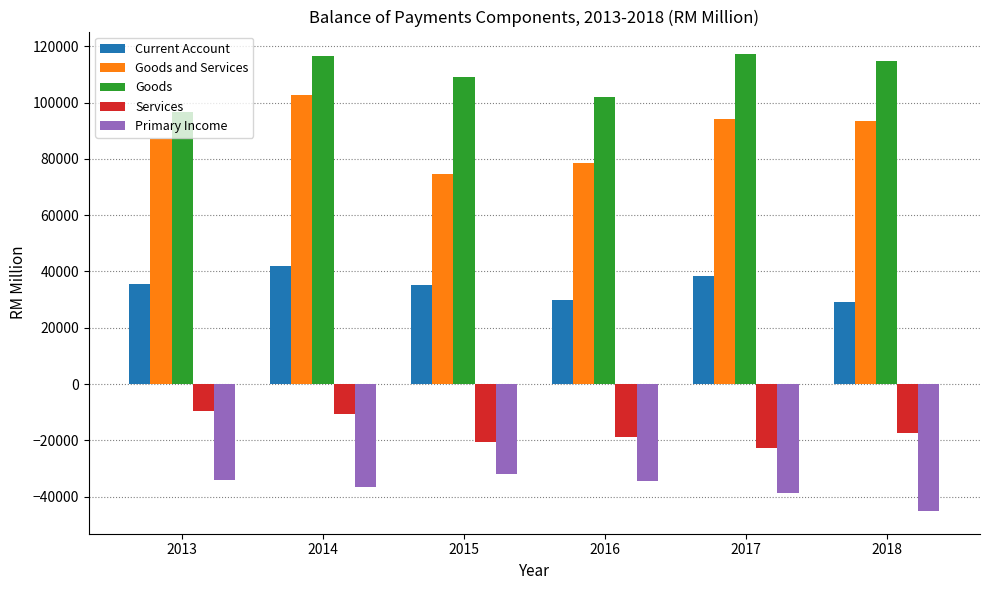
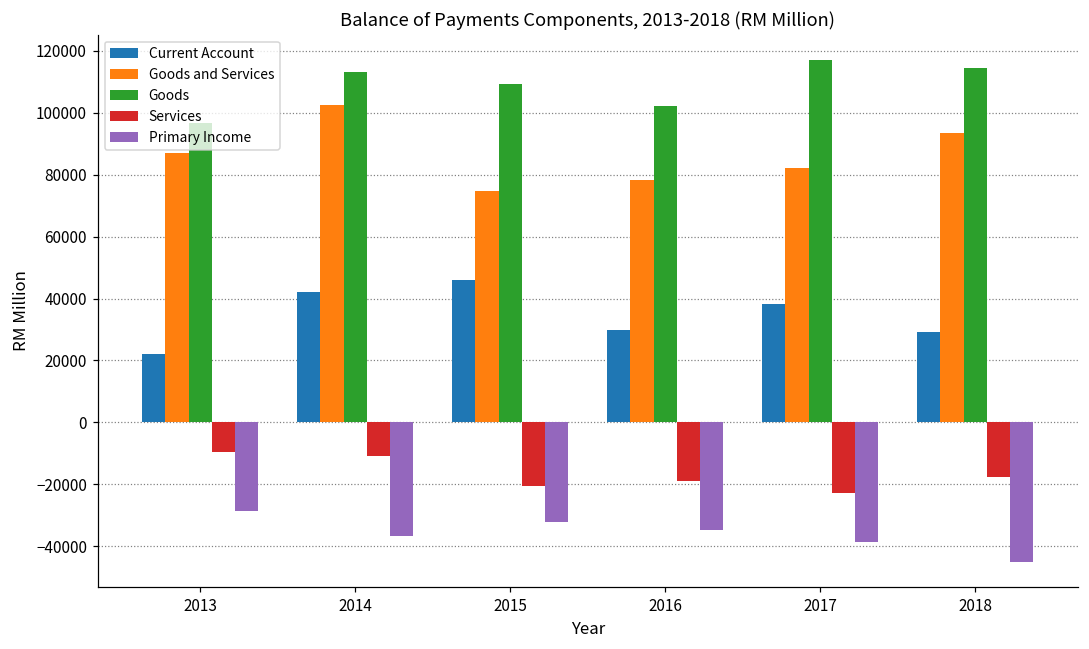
  {
    "Current Account": {
-     "2013": 35000,
+     "2013": 22000,
      "2014": 42000,
-     "2015": 35000,
+     "2015": 46000,
      "2016": 30000,
      "2017": 38000,
      "2018": 29000
    },
    "Goods and Services": {
      "2013": 87000,
      "2014": 103000,
      "2015": 75000,
      "2016": 78000,
-     "2017": 94000,
+     "2017": 82000,
      "2018": 93000
    },
    "Goods": {
-     "2014": 117000,
+     "2014": 113000,
      "2015": 109000,
      "2016": 102000,
      "2017": 117000,
      "2018": 115000
    },
    "Services": {
      "2013": -10000,
      "2014": -11000,
      "2015": -21000,
      "2016": -19000,
      "2017": -23000,
      "2018": -18000
    },
    "Primary Income": {
-     "2013": -34000,
+     "2013": -29000,
      "2014": -37000,
      "2015": -32000,
      "2016": -35000,
      "2017": -39000,
      "2018": -45000
    }
  }
